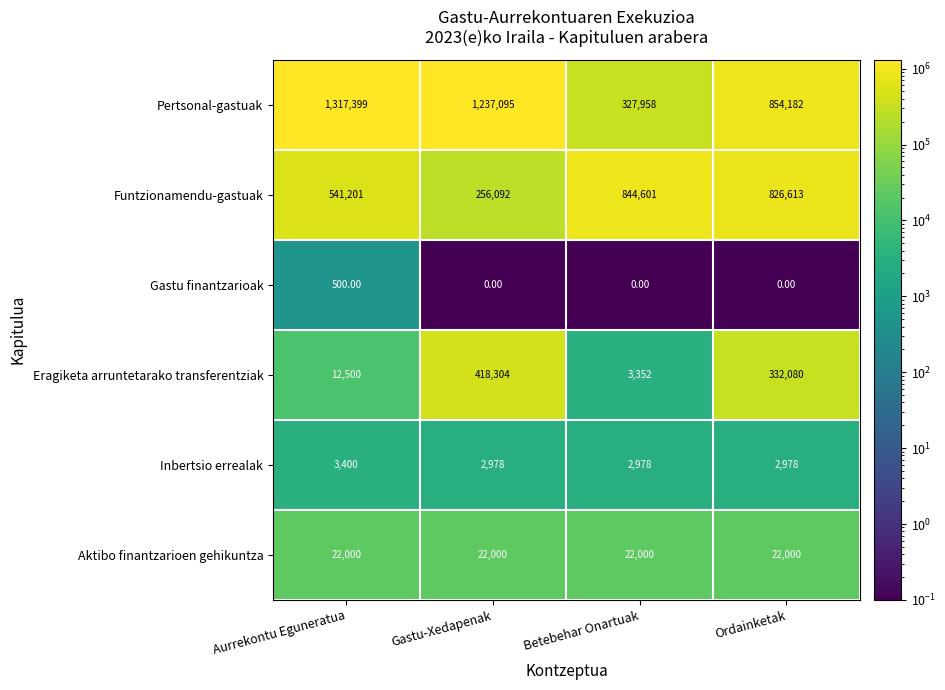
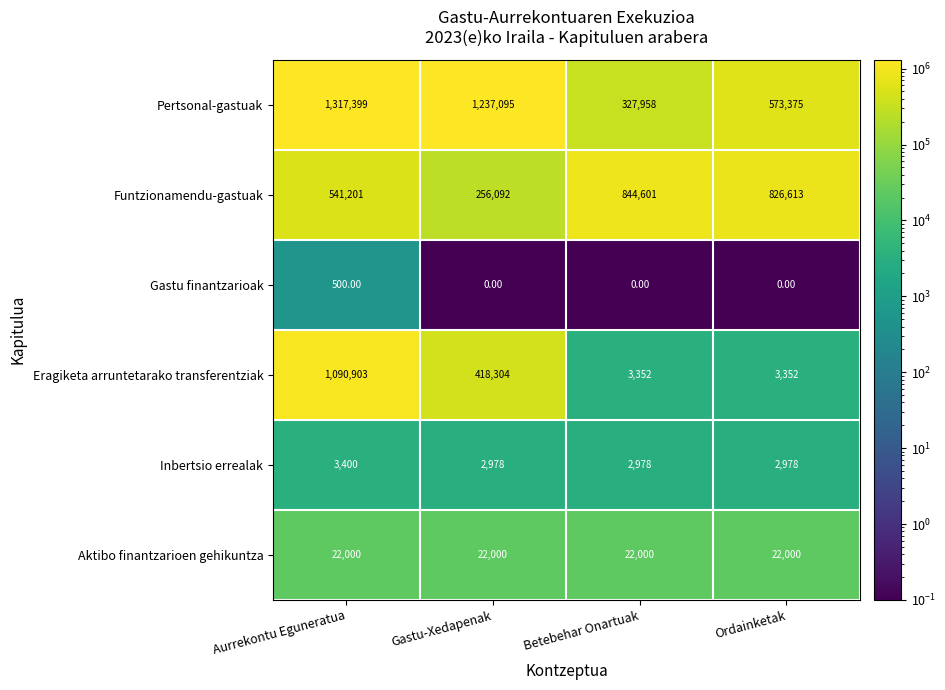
  {
    "Pertsonal-gastuak": {
      "Aurrekontu Eguneratua": "1,317,399",
      "Gastu-Xedapenak": "1,237,095",
      "Betebehar Onartuak": "327,958",
-     "Ordainketak": "854,182"
+     "Ordainketak": "573,375"
    },
    "Funtzionamendu-gastuak": {
      "Aurrekontu Eguneratua": "541,201",
      "Gastu-Xedapenak": "256,092",
      "Betebehar Onartuak": "844,601",
      "Ordainketak": "826,613"
    },
    "Gastu finantzarioak": {
      "Aurrekontu Eguneratua": "500.00",
      "Gastu-Xedapenak": "0.00",
      "Betebehar Onartuak": "0.00",
      "Ordainketak": "0.00"
    },
    "Eragiketa arruntetarako transferentziak": {
-     "Aurrekontu Eguneratua": "12,500",
+     "Aurrekontu Eguneratua": "1,090,903",
      "Gastu-Xedapenak": "418,304",
      "Betebehar Onartuak": "3,352",
-     "Ordainketak": "332,080"
+     "Ordainketak": "3,352"
    },
    "Inbertsio errealak": {
      "Aurrekontu Eguneratua": "3,400",
      "Gastu-Xedapenak": "2,978",
      "Betebehar Onartuak": "2,978",
      "Ordainketak": "2,978"
    },
    "Aktibo finantzarioen gehikuntza": {
      "Aurrekontu Eguneratua": "22,000",
      "Gastu-Xedapenak": "22,000",
      "Betebehar Onartuak": "22,000",
      "Ordainketak": "22,000"
    }
  }
